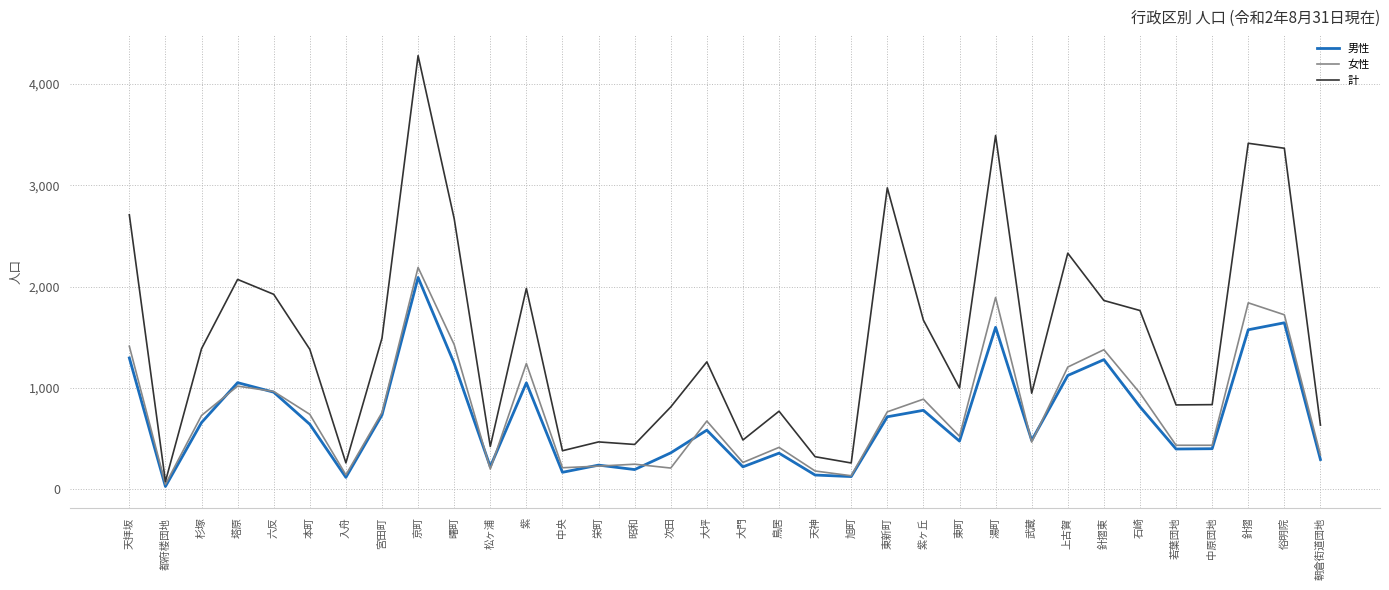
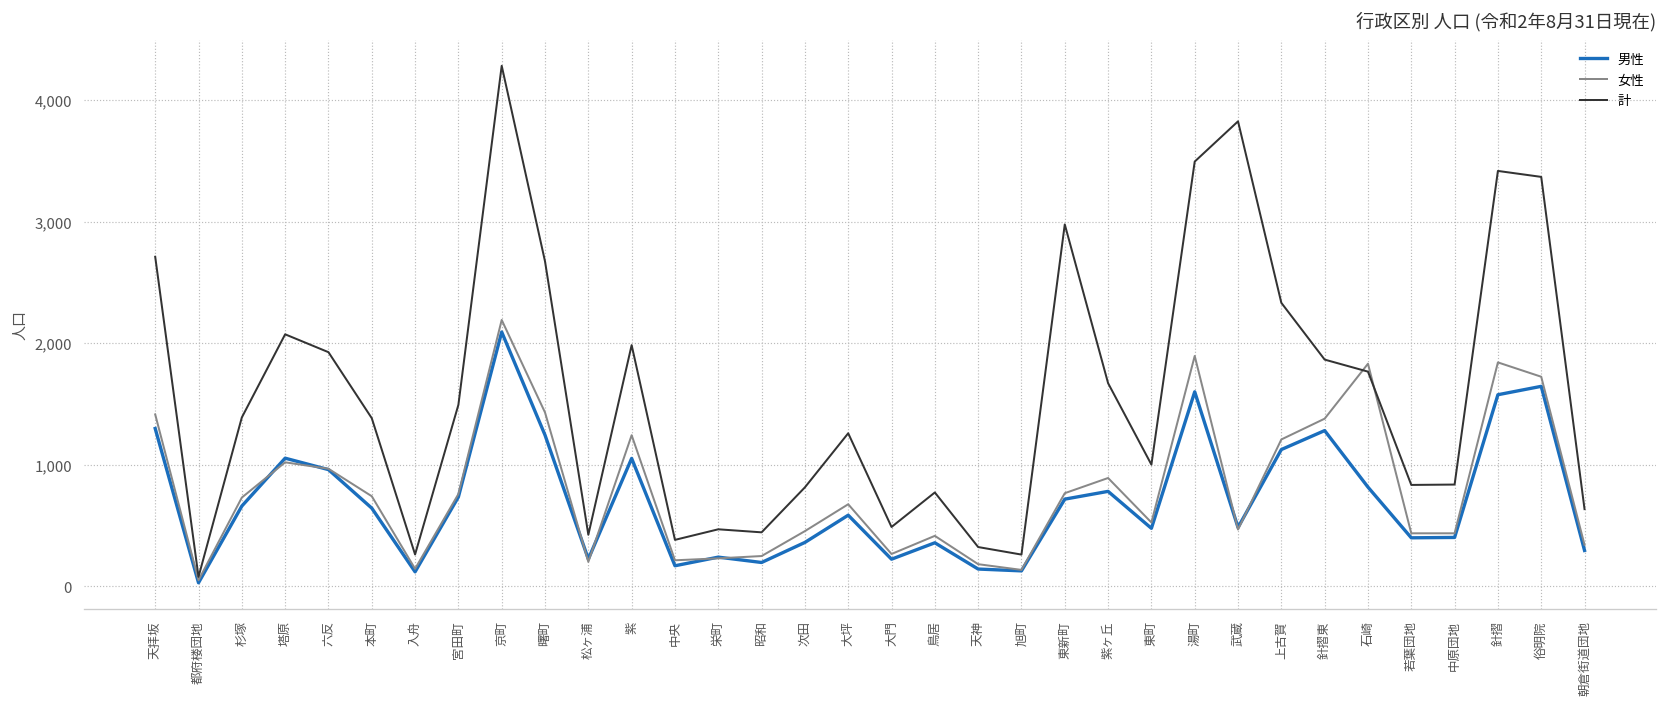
  {
    "男性": {
      "天拝坂": "1,300",
      "杉塚": "660",
      "塔原": "1,050",
      "本町": "640",
      "入舟": "120",
      "京町": "2,090",
      "曙町": "1,240",
      "紫": "1,050",
      "中央": "170",
      "昭和": "200",
      "次田": "360",
      "大坪": "580",
      "大門": "220",
      "鳥居": "360",
      "天神": "140",
      "東新町": "720",
      "紫ヶ丘": "780",
      "東町": "480",
      "湯町": "1,600",
      "上古賀": "1,120",
      "針摺東": "1,280",
      "石崎": "820",
      "若葉団地": "400",
      "中原団地": "400",
      "針摺": "1,580",
      "俗明院": "1,640",
      "朝倉街道団地": "290"
    },
    "女性": {
      "天拝坂": "1,410",
      "杉塚": "730",
      "塔原": "1,020",
      "本町": "740",
      "入舟": "140",
      "京町": "2,190",
      "曙町": "1,430",
      "紫": "1,240",
      "中央": "210",
      "昭和": "250",
-     "次田": "210",
+     "次田": "450",
      "大坪": "670",
      "大門": "270",
      "鳥居": "410",
      "天神": "180",
      "東新町": "770",
      "紫ヶ丘": "890",
      "東町": "520",
      "湯町": "1,890",
      "上古賀": "1,210",
      "針摺東": "1,380",
-     "石崎": "950",
+     "石崎": "1,830",
      "若葉団地": "440",
      "中原団地": "440",
      "針摺": "1,840",
      "俗明院": "1,720",
      "朝倉街道団地": "340"
    },
    "計": {
      "天拝坂": "2,710",
      "都府楼団地": "80",
      "杉塚": "1,390",
      "塔原": "2,070",
      "六反": "1,930",
      "本町": "1,380",
      "入舟": "260",
      "宮田町": "1,490",
      "京町": "4,280",
      "曙町": "2,670",
      "松ヶ浦": "420",
      "紫": "1,980",
      "中央": "380",
      "栄町": "470",
      "昭和": "440",
      "次田": "810",
      "大坪": "1,260",
      "大門": "490",
      "鳥居": "770",
      "天神": "320",
      "旭町": "260",
      "東新町": "2,980",
      "紫ヶ丘": "1,670",
      "東町": "1,000",
      "湯町": "3,490",
-     "武蔵": "950",
+     "武蔵": "3,820",
      "上古賀": "2,330",
      "針摺東": "1,860",
      "石崎": "1,770",
      "若葉団地": "830",
      "中原団地": "840",
      "針摺": "3,420",
      "俗明院": "3,370",
      "朝倉街道団地": "630"
    }
  }
